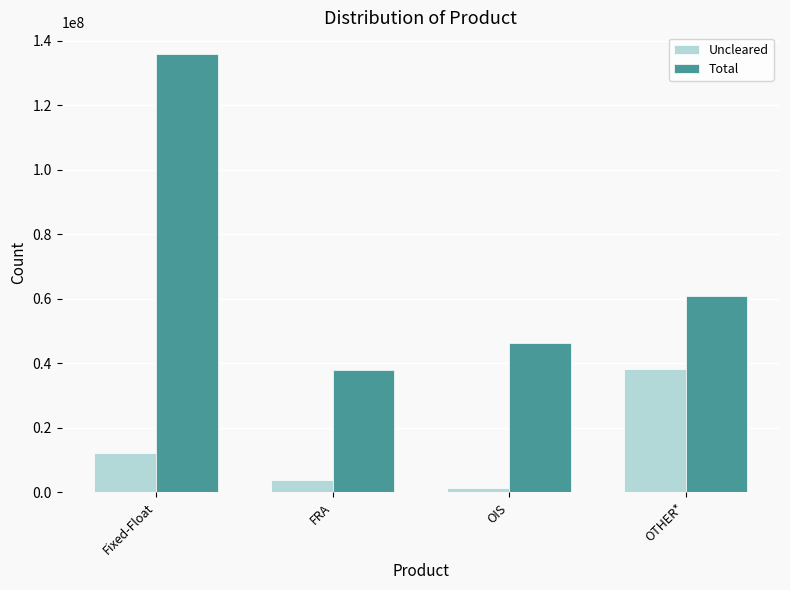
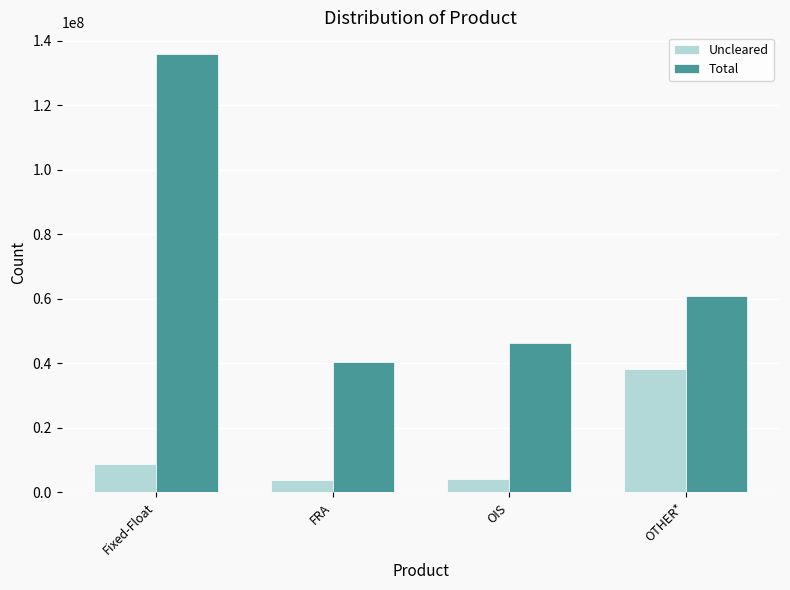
  {
    "Uncleared": {
-     "Fixed-Float": 12000000,
+     "Fixed-Float": 9000000,
      "FRA": 4000000,
-     "OIS": 1000000,
+     "OIS": 4000000,
      "OTHER*": 38000000
    },
    "Total": {
      "Fixed-Float": 136000000,
-     "FRA": 38000000,
+     "FRA": 40000000,
      "OIS": 46000000,
      "OTHER*": 61000000
    }
  }
